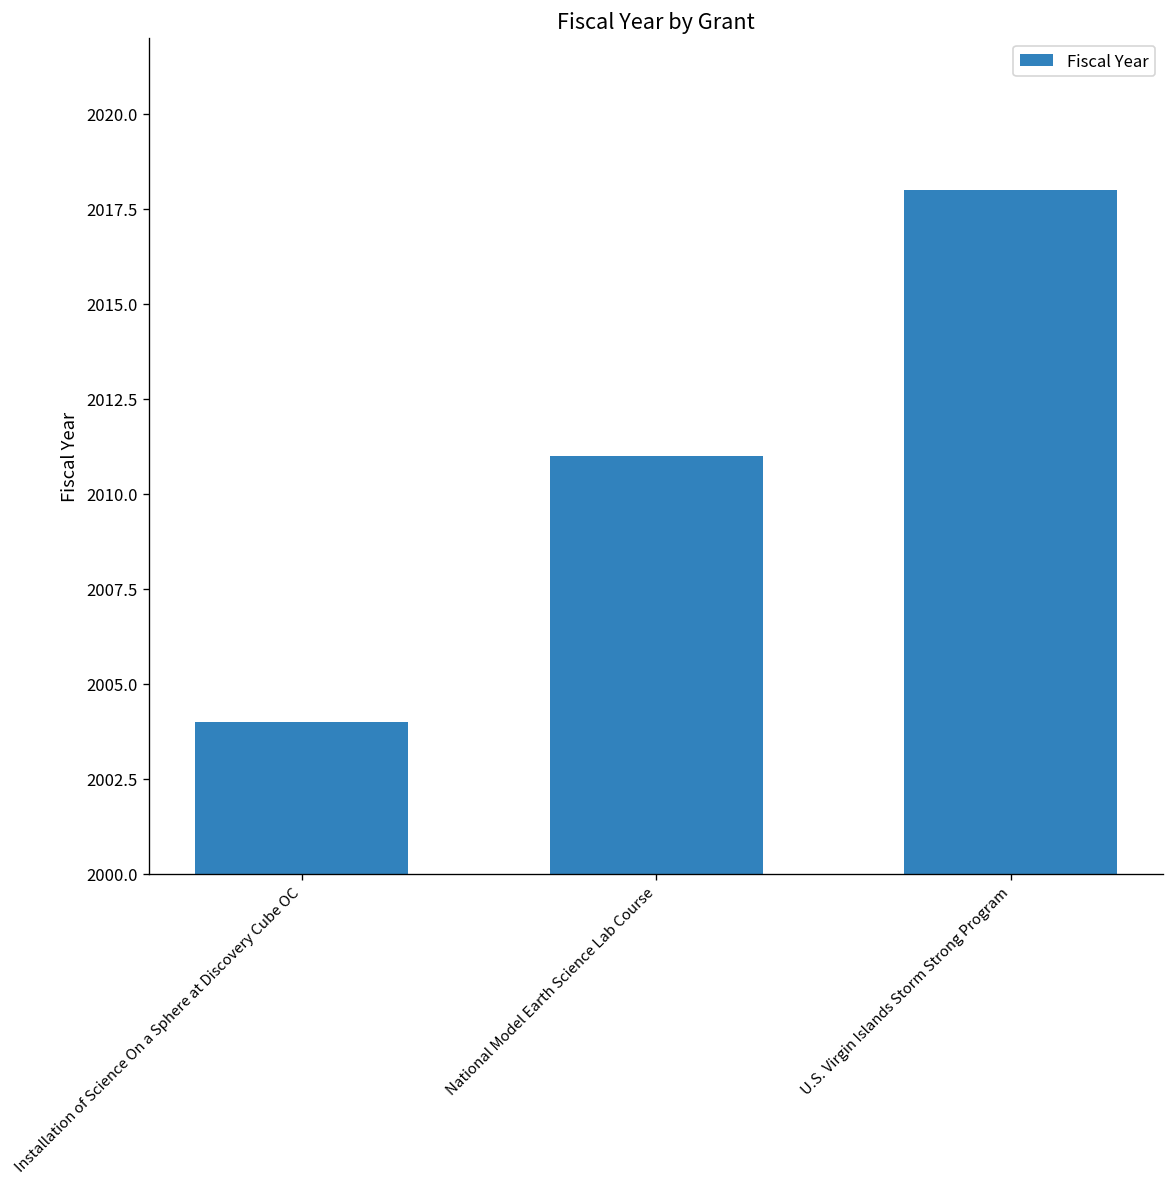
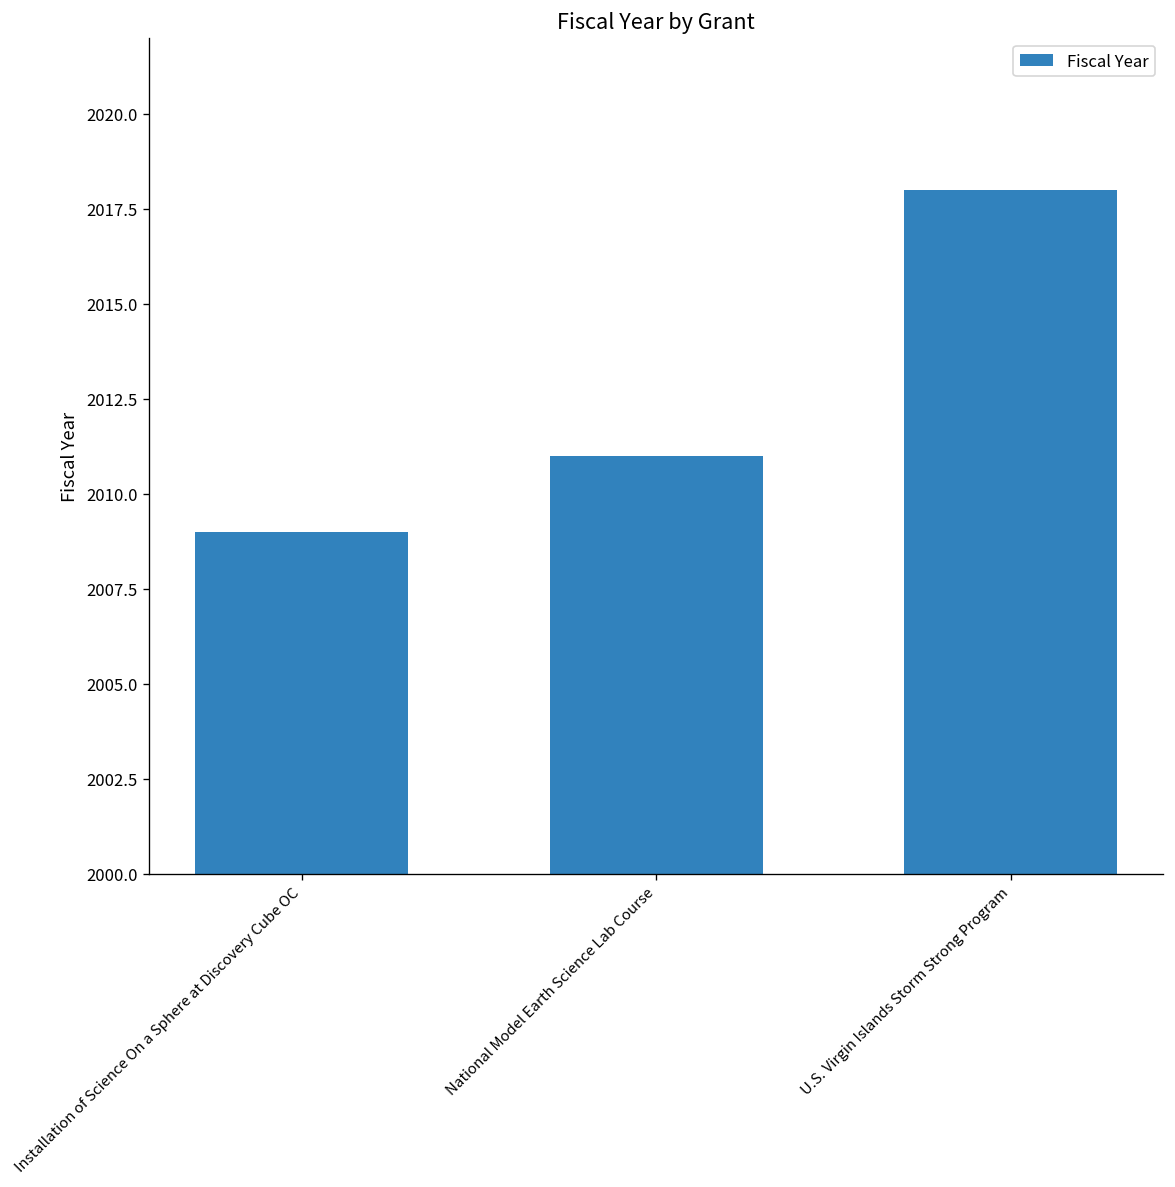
  {
-   "Installation of Science On a Sphere at Discovery Cube OC": 2004,
+   "Installation of Science On a Sphere at Discovery Cube OC": 2009,
    "National Model Earth Science Lab Course": 2011,
    "U.S. Virgin Islands Storm Strong Program": 2018
  }
